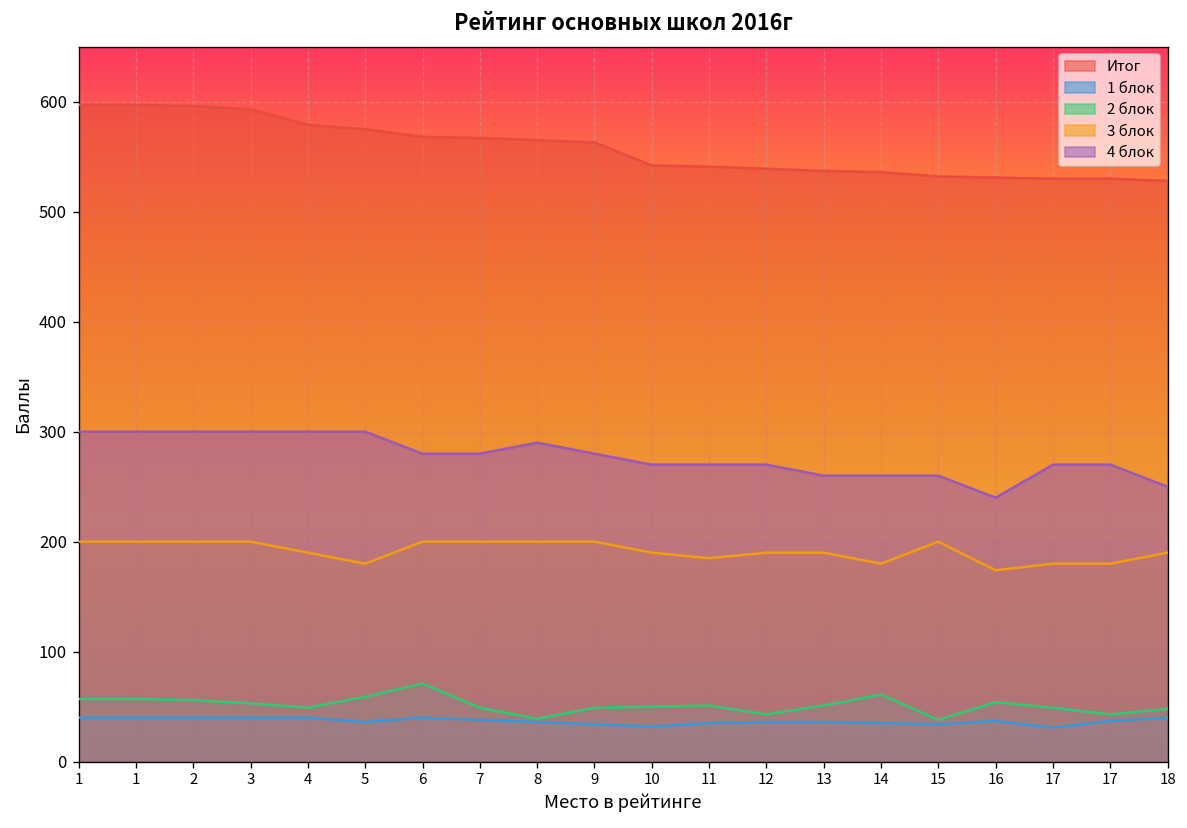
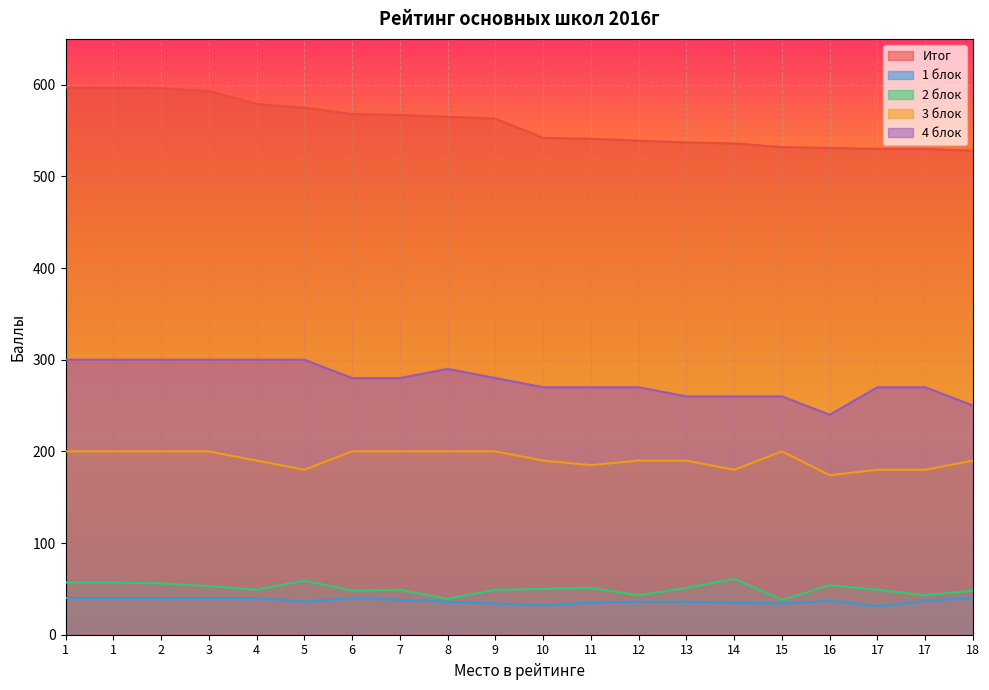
  {
    "Итог": {
      "2": 600,
      "3": 590,
      "4": 580,
      "5": 580,
      "6": 570,
      "7": 570,
      "8": 570,
      "9": 560,
      "10": 540,
      "11": 540,
      "12": 540,
      "13": 540,
      "14": 540,
      "15": 530,
      "16": 530,
      "18": 530
    },
    "1 блок": {
      "2": 40,
      "3": 40,
      "4": 40,
      "5": 40,
      "6": 40,
      "7": 40,
      "8": 40,
      "9": 30,
      "10": 30,
      "11": 40,
      "12": 40,
      "13": 40,
      "14": 40,
      "15": 30,
      "16": 40,
      "18": 40
    },
    "2 блок": {
      "2": 60,
      "3": 50,
      "4": 50,
      "5": 60,
-     "6": 70,
+     "6": 50,
      "7": 50,
      "8": 40,
      "9": 50,
      "10": 50,
      "11": 50,
      "12": 40,
      "13": 50,
      "14": 60,
      "15": 40,
      "16": 50,
      "18": 50
    },
    "3 блок": {
      "2": 200,
      "3": 200,
      "4": 190,
      "5": 180,
      "6": 200,
      "7": 200,
      "8": 200,
      "9": 200,
      "10": 190,
      "11": 190,
      "12": 190,
      "13": 190,
      "14": 180,
      "15": 200,
      "16": 170,
      "18": 190
    },
    "4 блок": {
      "2": 300,
      "3": 300,
      "4": 300,
      "5": 300,
      "6": 280,
      "7": 280,
      "8": 290,
      "9": 280,
      "10": 270,
      "11": 270,
      "12": 270,
      "13": 260,
      "14": 260,
      "15": 260,
      "16": 240,
      "18": 250
    }
  }
